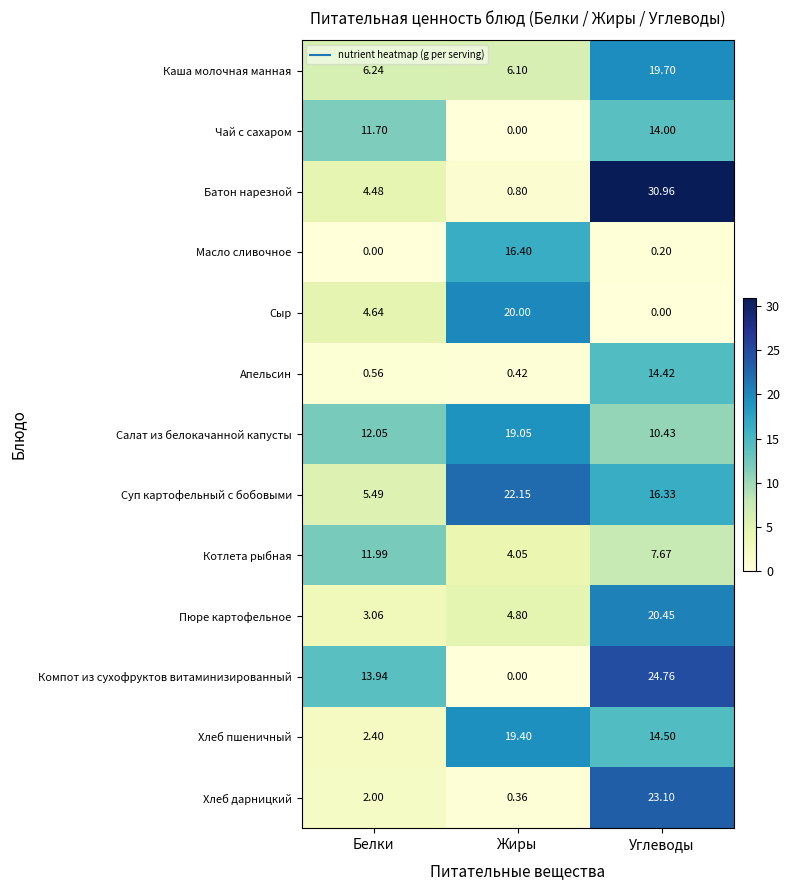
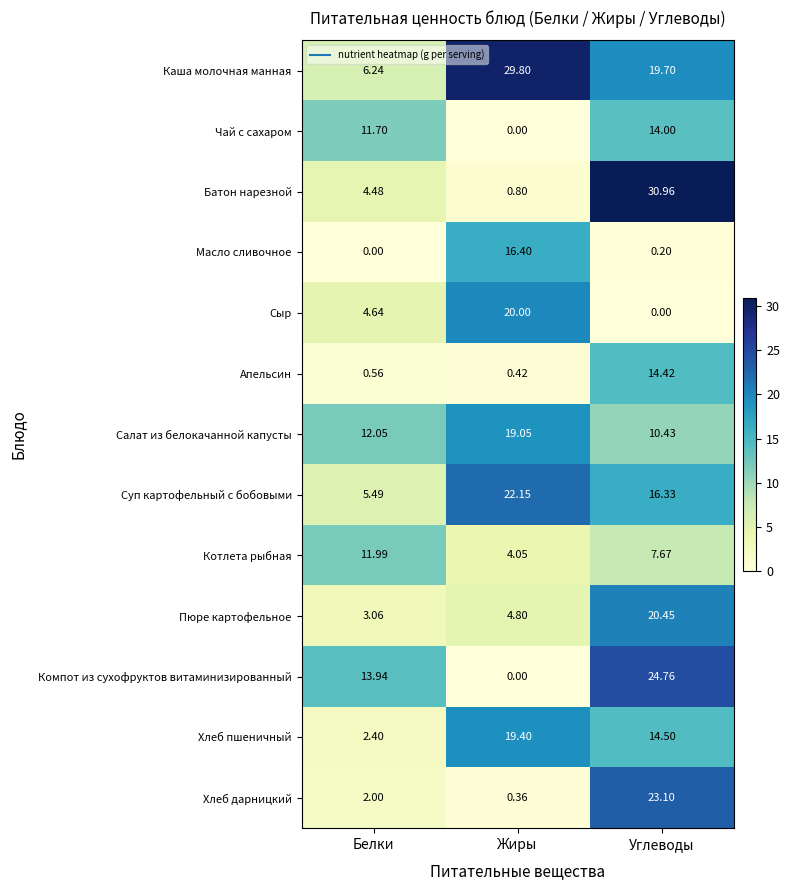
  {
    "Каша молочная манная": {
      "Белки": 6.24,
-     "Жиры": 6.10,
+     "Жиры": 29.80,
      "Углеводы": 19.70
    },
    "Чай с сахаром": {
      "Белки": 11.70,
      "Жиры": 0.00,
      "Углеводы": 14.00
    },
    "Батон нарезной": {
      "Белки": 4.48,
      "Жиры": 0.80,
      "Углеводы": 30.96
    },
    "Масло сливочное": {
      "Белки": 0.00,
      "Жиры": 16.40,
      "Углеводы": 0.20
    },
    "Сыр": {
      "Белки": 4.64,
      "Жиры": 20.00,
      "Углеводы": 0.00
    },
    "Апельсин": {
      "Белки": 0.56,
      "Жиры": 0.42,
      "Углеводы": 14.42
    },
    "Салат из белокачанной капусты": {
      "Белки": 12.05,
      "Жиры": 19.05,
      "Углеводы": 10.43
    },
    "Суп картофельный с бобовыми": {
      "Белки": 5.49,
      "Жиры": 22.15,
      "Углеводы": 16.33
    },
    "Котлета рыбная": {
      "Белки": 11.99,
      "Жиры": 4.05,
      "Углеводы": 7.67
    },
    "Пюре картофельное": {
      "Белки": 3.06,
      "Жиры": 4.80,
      "Углеводы": 20.45
    },
    "Компот из сухофруктов витаминизированный": {
      "Белки": 13.94,
      "Жиры": 0.00,
      "Углеводы": 24.76
    },
    "Хлеб пшеничный": {
      "Белки": 2.40,
      "Жиры": 19.40,
      "Углеводы": 14.50
    },
    "Хлеб дарницкий": {
      "Белки": 2.00,
      "Жиры": 0.36,
      "Углеводы": 23.10
    }
  }
